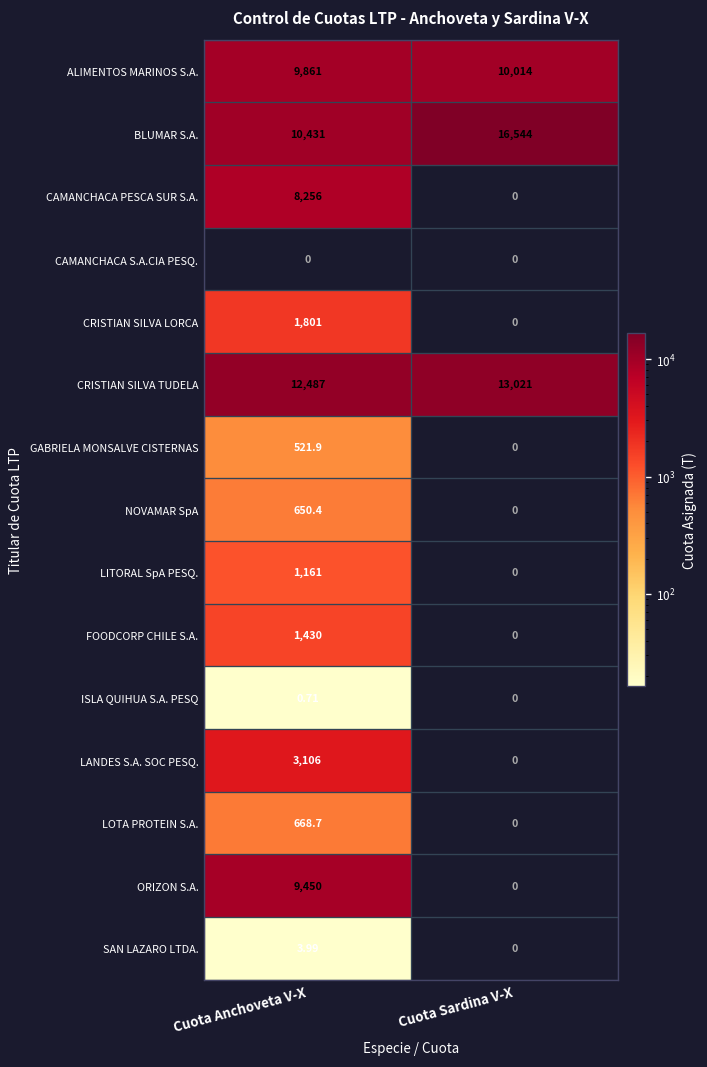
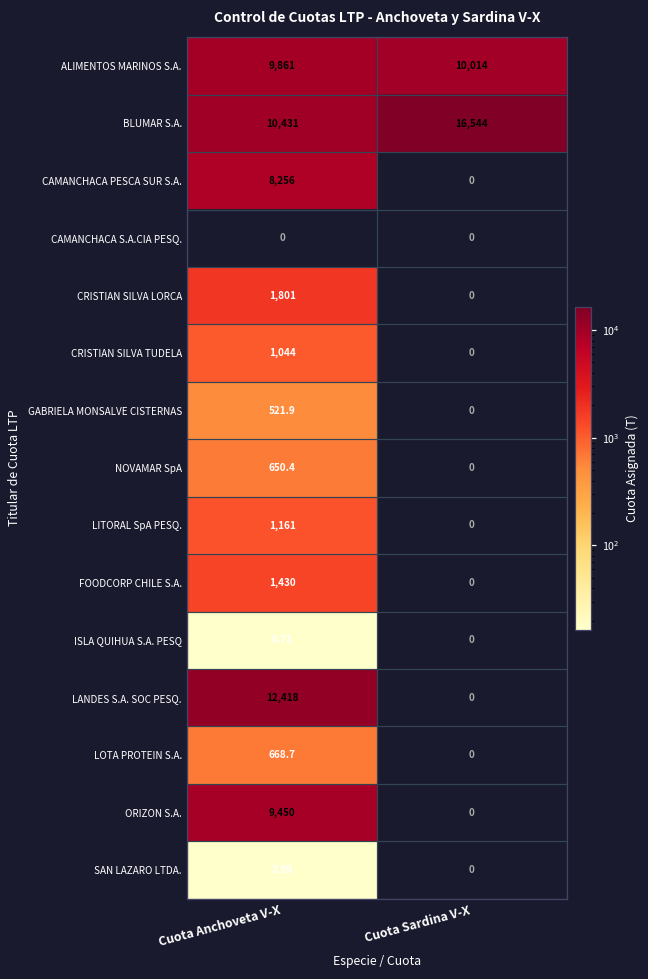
  {
    "ALIMENTOS MARINOS S.A.": {
      "Cuota Anchoveta V-X": "9,861",
      "Cuota Sardina V-X": "10,014"
    },
    "BLUMAR S.A.": {
      "Cuota Anchoveta V-X": "10,431",
      "Cuota Sardina V-X": "16,544"
    },
    "CAMANCHACA PESCA SUR S.A.": {
      "Cuota Anchoveta V-X": "8,256",
      "Cuota Sardina V-X": "0"
    },
    "CAMANCHACA S.A.CIA PESQ.": {
      "Cuota Anchoveta V-X": "0",
      "Cuota Sardina V-X": "0"
    },
    "CRISTIAN SILVA LORCA": {
      "Cuota Anchoveta V-X": "1,801",
      "Cuota Sardina V-X": "0"
    },
    "CRISTIAN SILVA TUDELA": {
-     "Cuota Anchoveta V-X": "12,487",
-     "Cuota Sardina V-X": "13,021"
+     "Cuota Anchoveta V-X": "1,044",
+     "Cuota Sardina V-X": "0"
    },
    "GABRIELA MONSALVE CISTERNAS": {
      "Cuota Anchoveta V-X": "521.9",
      "Cuota Sardina V-X": "0"
    },
    "NOVAMAR SpA": {
      "Cuota Anchoveta V-X": "650.4",
      "Cuota Sardina V-X": "0"
    },
    "LITORAL SpA PESQ.": {
      "Cuota Anchoveta V-X": "1,161",
      "Cuota Sardina V-X": "0"
    },
    "FOODCORP CHILE S.A.": {
      "Cuota Anchoveta V-X": "1,430",
      "Cuota Sardina V-X": "0"
    },
    "ISLA QUIHUA S.A. PESQ": {
      "Cuota Anchoveta V-X": "0.71",
      "Cuota Sardina V-X": "0"
    },
    "LANDES S.A. SOC PESQ.": {
-     "Cuota Anchoveta V-X": "3,106",
+     "Cuota Anchoveta V-X": "12,418",
      "Cuota Sardina V-X": "0"
    },
    "LOTA PROTEIN S.A.": {
      "Cuota Anchoveta V-X": "668.7",
      "Cuota Sardina V-X": "0"
    },
    "ORIZON S.A.": {
      "Cuota Anchoveta V-X": "9,450",
      "Cuota Sardina V-X": "0"
    },
    "SAN LAZARO LTDA.": {
      "Cuota Anchoveta V-X": "3.99",
      "Cuota Sardina V-X": "0"
    }
  }
